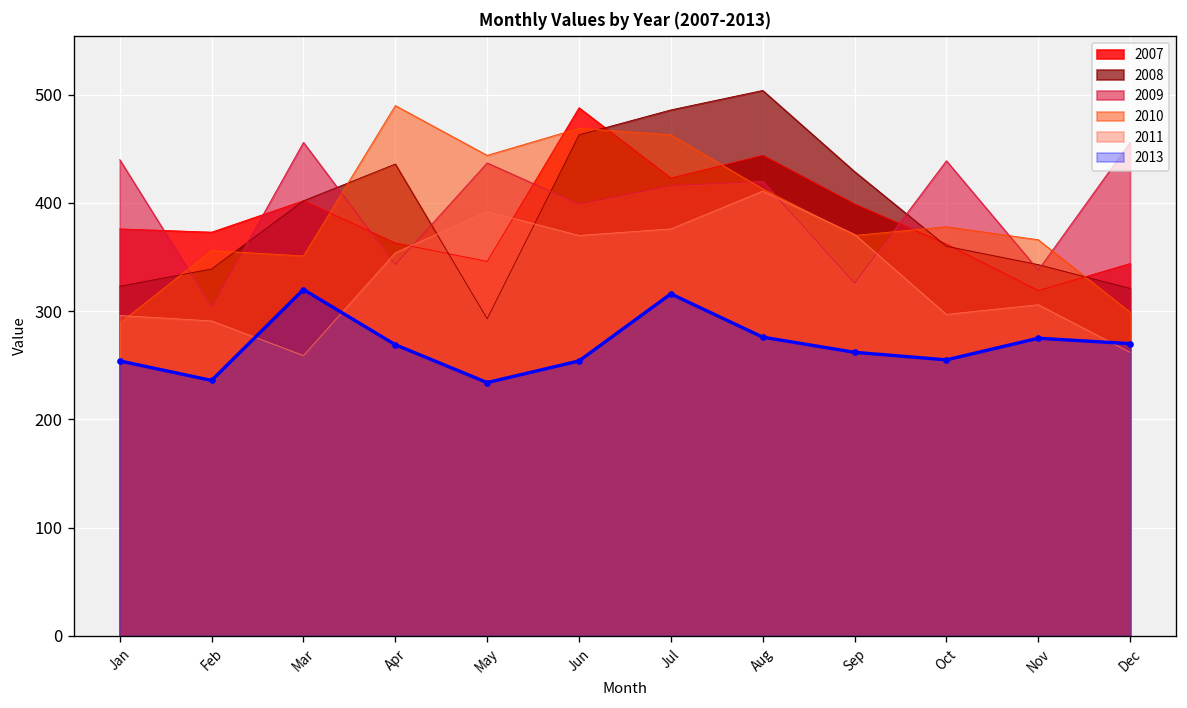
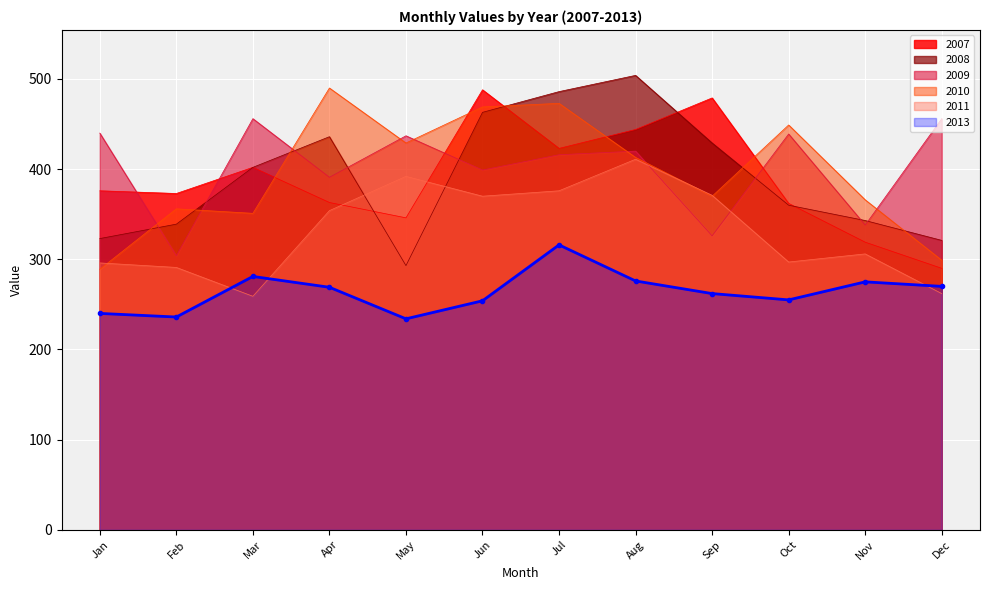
  {
    "2007": {
      "Jan": 380,
      "Feb": 370,
      "Apr": 360,
      "May": 350,
      "Jun": 490,
      "Jul": 420,
      "Aug": 440,
-     "Sep": 400,
+     "Sep": 480,
      "Nov": 320,
-     "Dec": 340
+     "Dec": 290
    },
    "2008": {
      "Jan": 320,
      "Feb": 340,
      "Apr": 440,
      "May": 290,
      "Jun": 460,
      "Jul": 490,
      "Aug": 500,
      "Sep": 430,
      "Nov": 340,
      "Dec": 320
    },
    "2009": {
      "Jan": 440,
      "Feb": 300,
      "Mar": 460,
-     "Apr": 340,
+     "Apr": 390,
      "May": 440,
      "Jun": 400,
      "Jul": 420,
      "Aug": 420,
      "Sep": 330,
      "Oct": 440,
      "Nov": 340
    },
    "2010": {
      "Jan": 290,
      "Feb": 360,
      "Mar": 350,
      "Apr": 490,
-     "May": 440,
+     "May": 430,
      "Jun": 470,
-     "Jul": 460,
-     "Oct": 380,
+     "Jul": 470,
+     "Oct": 450,
      "Nov": 370,
      "Dec": 300
    },
    "2011": {
      "Jan": 300,
      "Feb": 290,
      "Mar": 260,
      "Apr": 350,
      "May": 390,
      "Jun": 370,
      "Jul": 380,
      "Oct": 300,
      "Nov": 310,
      "Dec": 260
    },
    "2013": {
-     "Jan": 250,
+     "Jan": 240,
      "Feb": 240,
-     "Mar": 320,
+     "Mar": 280,
      "Apr": 270,
      "May": 230,
      "Jun": 250,
      "Jul": 320,
      "Aug": 280,
      "Sep": 260,
      "Oct": 260,
      "Nov": 280,
      "Dec": 270
    }
  }
